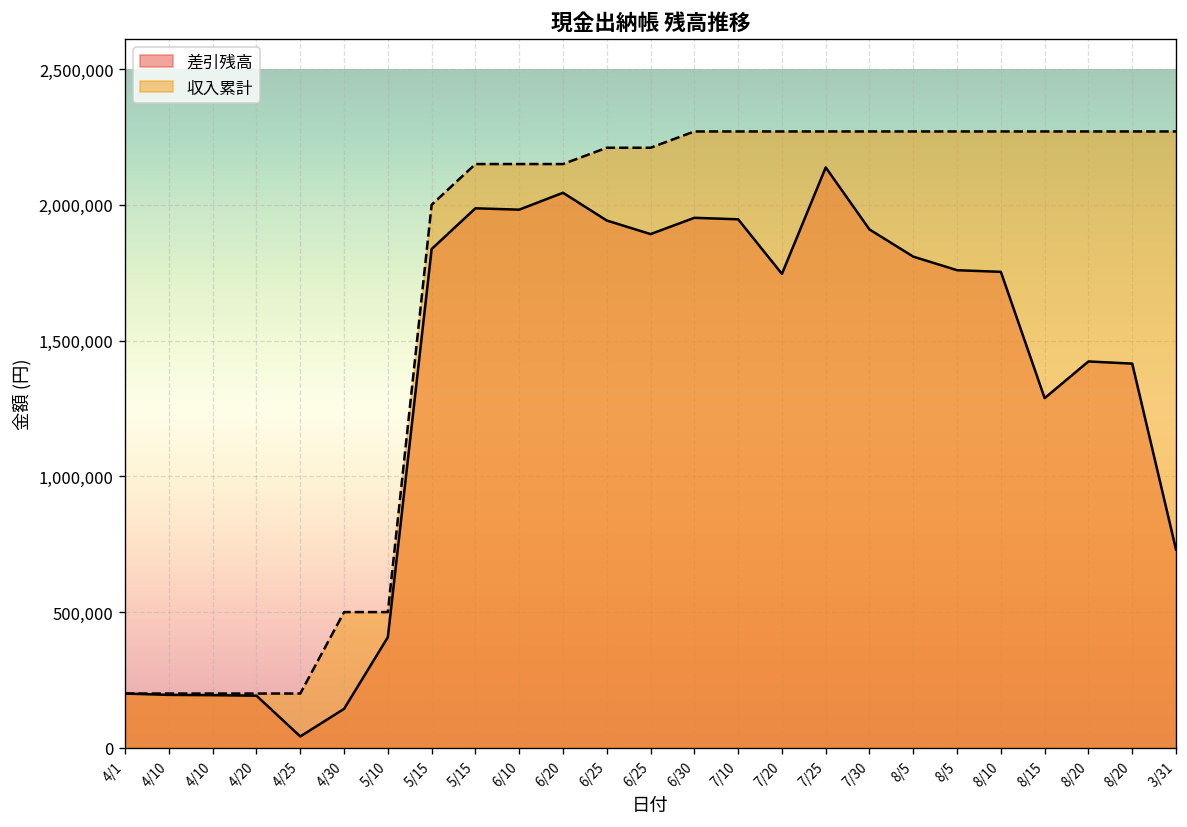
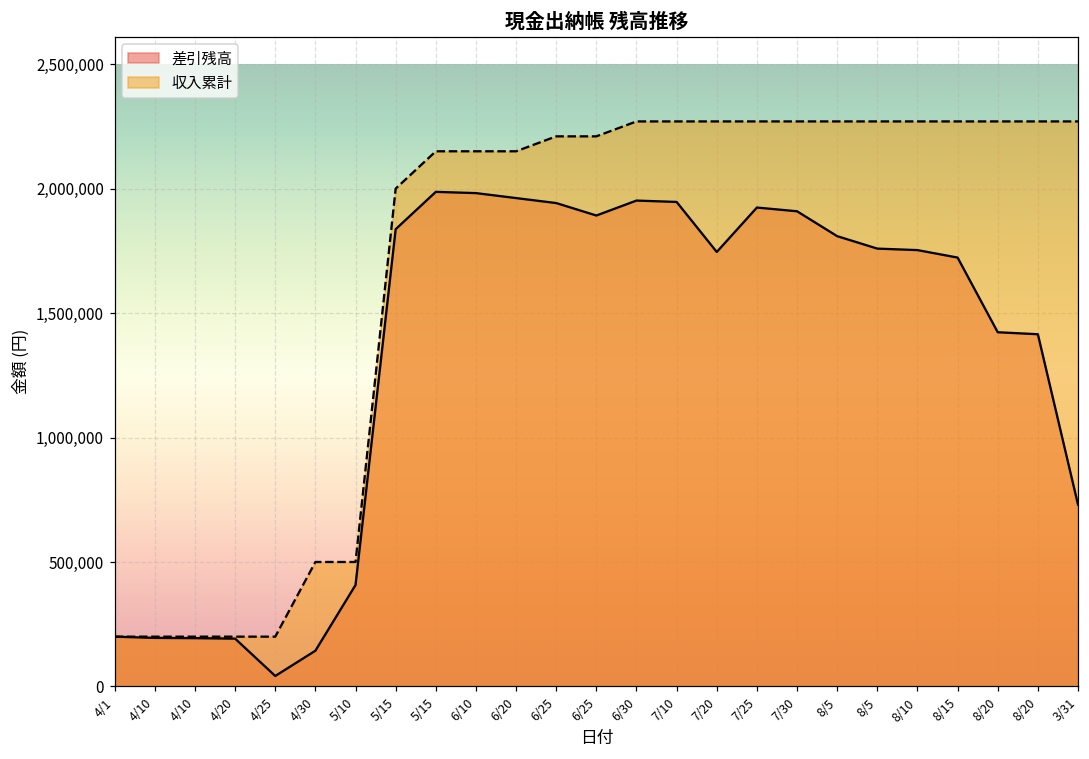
  {
    "差引残高": {
      "4/25": "40,000",
      "4/30": "140,000",
      "5/10": "410,000",
      "6/10": "1,980,000",
-     "6/20": "2,040,000",
+     "6/20": "1,960,000",
      "6/30": "1,950,000",
      "7/10": "1,950,000",
      "7/20": "1,750,000",
-     "7/25": "2,140,000",
+     "7/25": "1,920,000",
      "7/30": "1,910,000",
      "8/10": "1,750,000",
-     "8/15": "1,290,000",
+     "8/15": "1,720,000",
      "3/31": "730,000"
    },
    "収入累計": {
      "4/25": "200,000",
      "4/30": "500,000",
      "5/10": "500,000",
      "6/10": "2,150,000",
      "6/20": "2,150,000",
      "6/30": "2,270,000",
      "7/10": "2,270,000",
      "7/20": "2,270,000",
      "7/25": "2,270,000",
      "7/30": "2,270,000",
      "8/10": "2,270,000",
      "8/15": "2,270,000",
      "3/31": "2,270,000"
    }
  }
